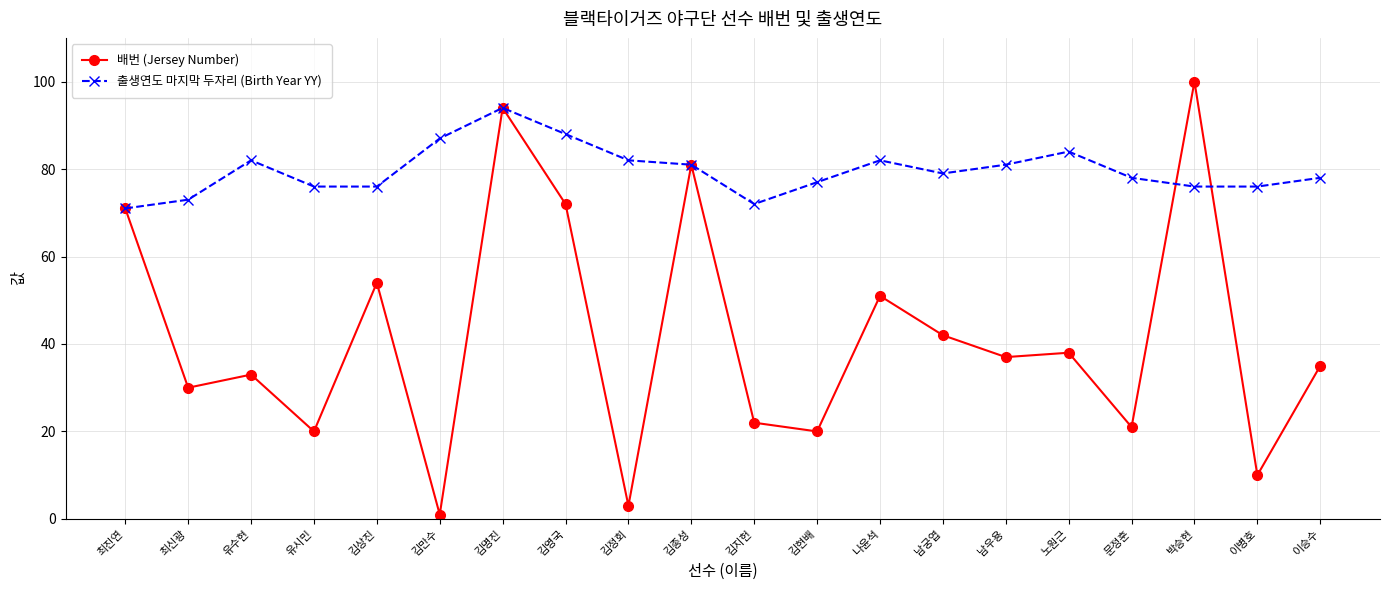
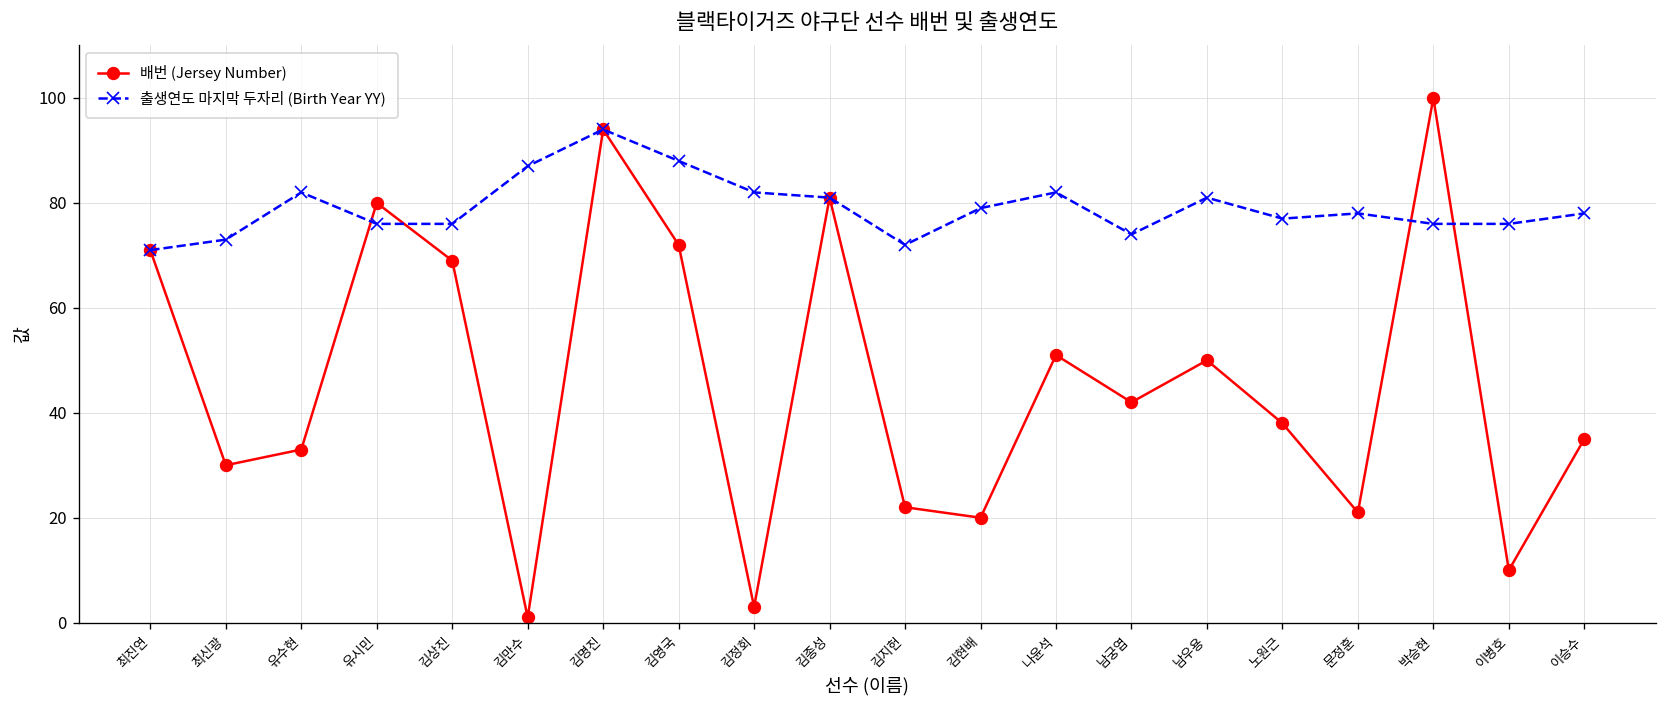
  {
    "배번 (Jersey Number)": {
      "최신광": 30,
      "유수현": 33,
-     "유시민": 20,
-     "김상진": 54,
+     "유시민": 80,
+     "김상진": 69,
      "김만수": 1,
      "김영국": 72,
      "김정회": 3,
      "김지헌": 22,
      "김현배": 20,
      "나윤석": 51,
      "남궁엽": 42,
-     "남우용": 37,
+     "남우용": 50,
      "노원근": 38,
      "문정훈": 21,
      "박승현": 100,
      "이병호": 10,
      "이승수": 35
    },
    "출생연도 마지막 두자리 (Birth Year YY)": {
      "최신광": 73,
      "유수현": 82,
      "유시민": 76,
      "김상진": 76,
      "김만수": 87,
      "김영국": 88,
      "김정회": 82,
      "김지헌": 72,
-     "김현배": 77,
+     "김현배": 79,
      "나윤석": 82,
-     "남궁엽": 79,
+     "남궁엽": 74,
      "남우용": 81,
-     "노원근": 84,
+     "노원근": 77,
      "문정훈": 78,
      "박승현": 76,
      "이병호": 76,
      "이승수": 78
    }
  }
